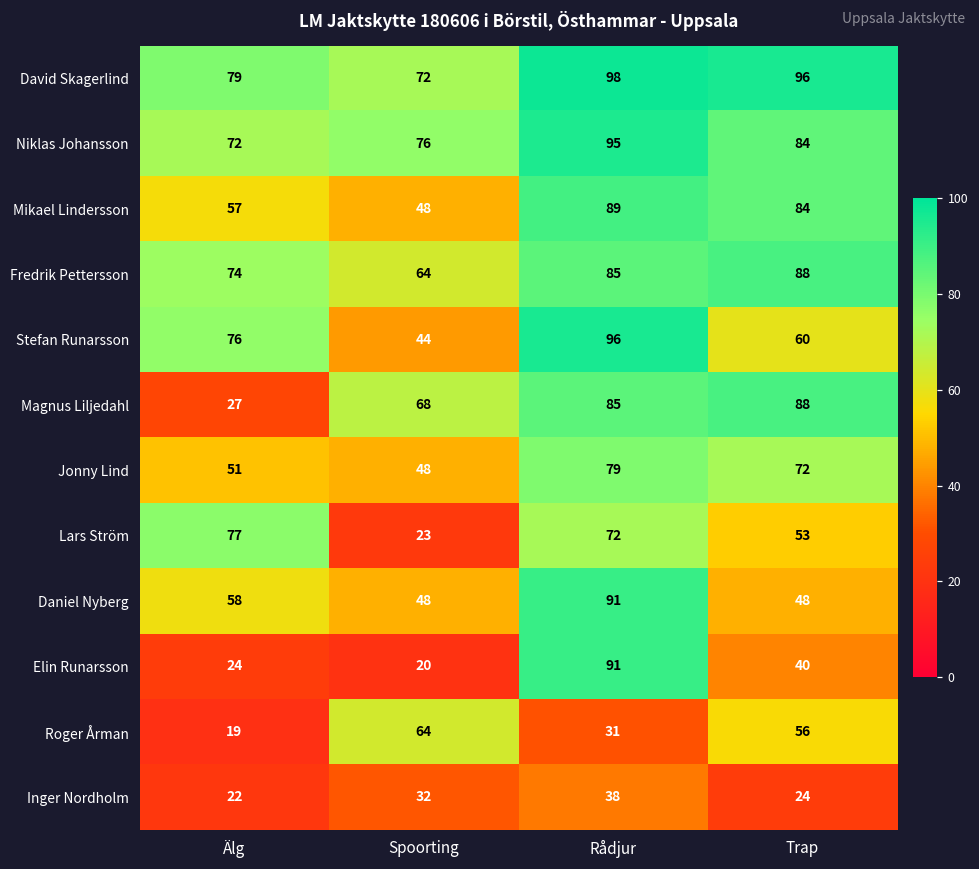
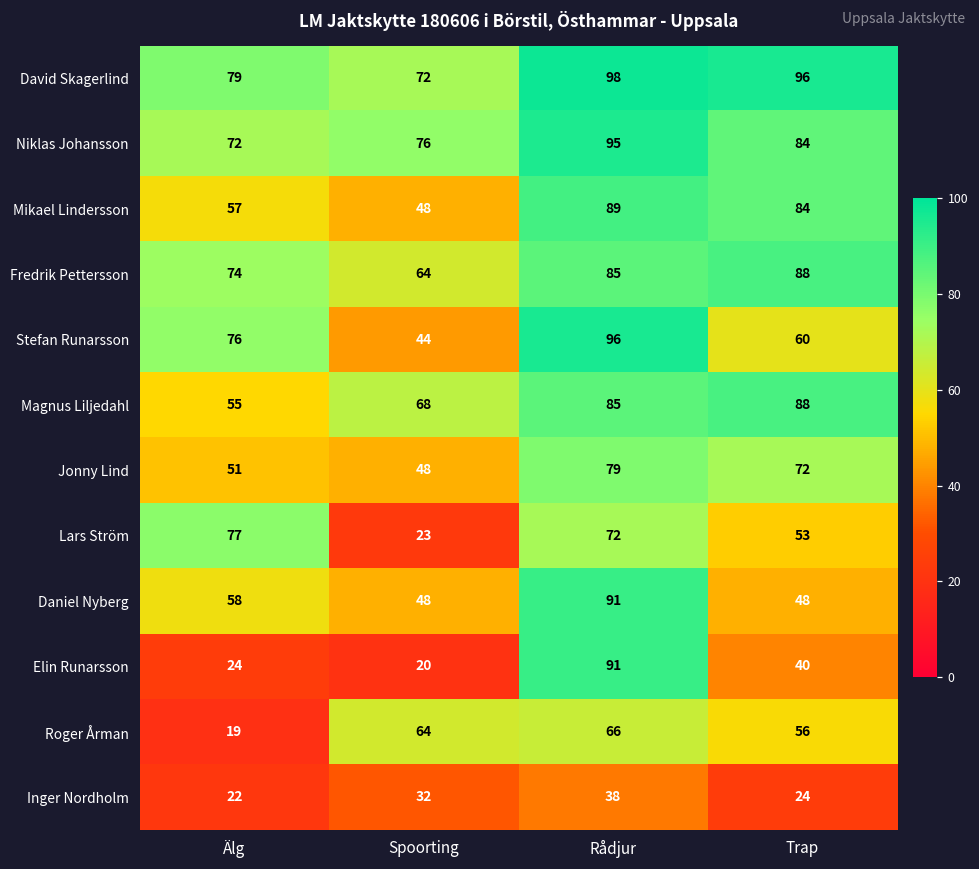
  {
    "David Skagerlind": {
      "Älg": 79,
      "Spoorting": 72,
      "Rådjur": 98,
      "Trap": 96
    },
    "Niklas Johansson": {
      "Älg": 72,
      "Spoorting": 76,
      "Rådjur": 95,
      "Trap": 84
    },
    "Mikael Lindersson": {
      "Älg": 57,
      "Spoorting": 48,
      "Rådjur": 89,
      "Trap": 84
    },
    "Fredrik Pettersson": {
      "Älg": 74,
      "Spoorting": 64,
      "Rådjur": 85,
      "Trap": 88
    },
    "Stefan Runarsson": {
      "Älg": 76,
      "Spoorting": 44,
      "Rådjur": 96,
      "Trap": 60
    },
    "Magnus Liljedahl": {
-     "Älg": 27,
+     "Älg": 55,
      "Spoorting": 68,
      "Rådjur": 85,
      "Trap": 88
    },
    "Jonny Lind": {
      "Älg": 51,
      "Spoorting": 48,
      "Rådjur": 79,
      "Trap": 72
    },
    "Lars Ström": {
      "Älg": 77,
      "Spoorting": 23,
      "Rådjur": 72,
      "Trap": 53
    },
    "Daniel Nyberg": {
      "Älg": 58,
      "Spoorting": 48,
      "Rådjur": 91,
      "Trap": 48
    },
    "Elin Runarsson": {
      "Älg": 24,
      "Spoorting": 20,
      "Rådjur": 91,
      "Trap": 40
    },
    "Roger Årman": {
      "Älg": 19,
      "Spoorting": 64,
-     "Rådjur": 31,
+     "Rådjur": 66,
      "Trap": 56
    },
    "Inger Nordholm": {
      "Älg": 22,
      "Spoorting": 32,
      "Rådjur": 38,
      "Trap": 24
    }
  }
